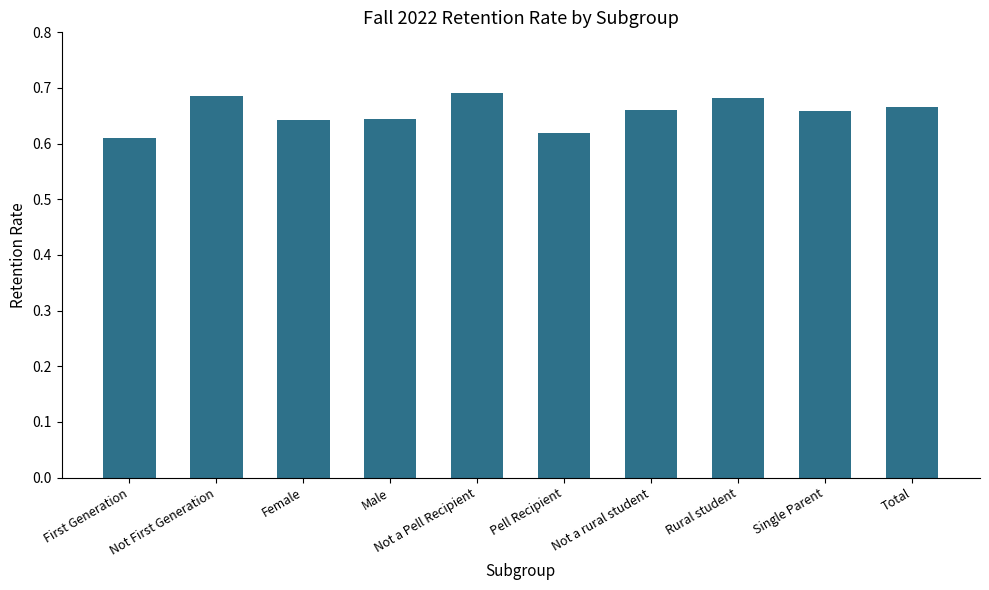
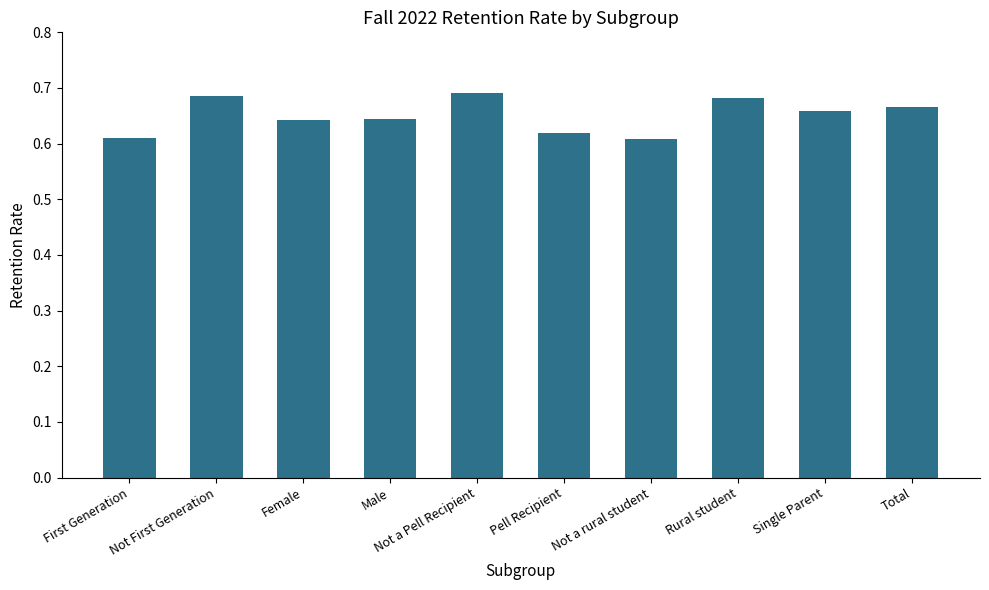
  {
    "First Generation": 0.61,
    "Not First Generation": 0.69,
    "Female": 0.64,
    "Male": 0.64,
    "Not a Pell Recipient": 0.69,
    "Pell Recipient": 0.62,
-   "Not a rural student": 0.66,
+   "Not a rural student": 0.61,
    "Rural student": 0.68,
    "Single Parent": 0.66,
    "Total": 0.67
  }
